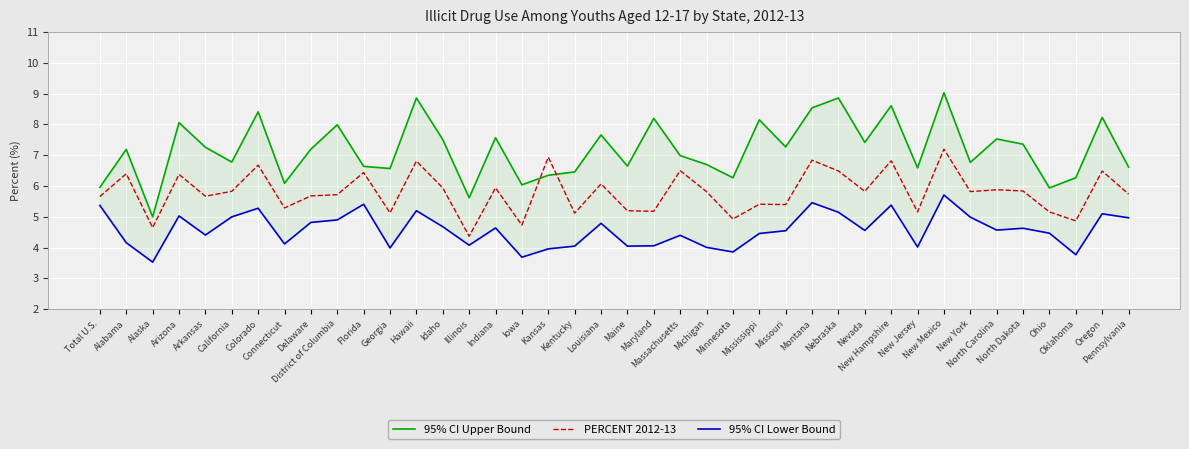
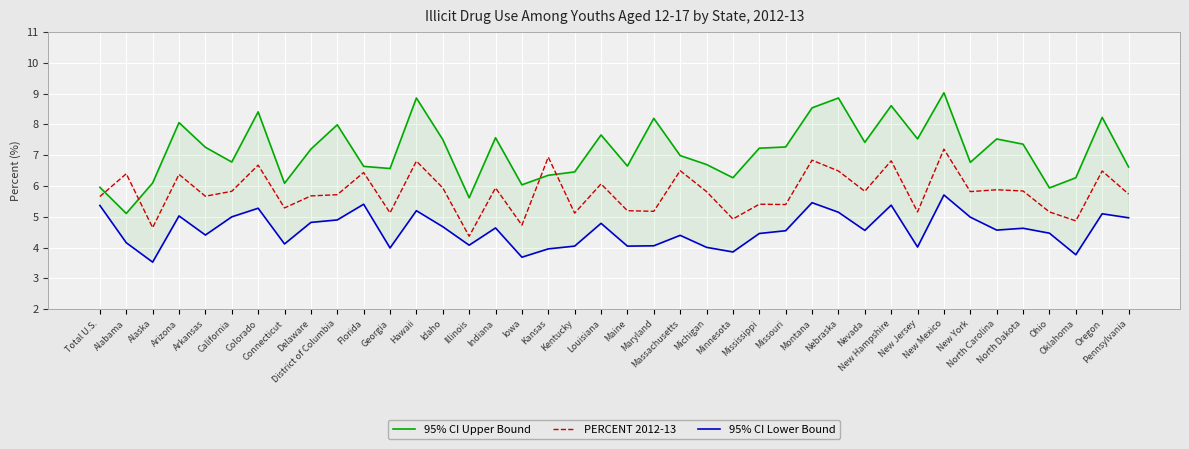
  {
    "95% CI Upper Bound": {
      "Total U.S.": 6.0,
-     "Alabama": 7.2,
-     "Alaska": 5.0,
+     "Alabama": 5.1,
+     "Alaska": 6.1,
      "Arizona": 8.1,
      "Arkansas": 7.3,
      "California": 6.8,
      "Colorado": 8.4,
      "Connecticut": 6.1,
      "Delaware": 7.2,
      "District of Columbia": 8.0,
      "Florida": 6.6,
      "Georgia": 6.6,
      "Hawaii": 8.9,
      "Idaho": 7.5,
      "Illinois": 5.6,
      "Indiana": 7.6,
      "Iowa": 6.0,
      "Kansas": 6.4,
      "Kentucky": 6.5,
      "Louisiana": 7.7,
      "Maine": 6.7,
      "Maryland": 8.2,
      "Massachusetts": 7.0,
      "Michigan": 6.7,
      "Minnesota": 6.3,
-     "Mississippi": 8.2,
+     "Mississippi": 7.2,
      "Missouri": 7.3,
      "Montana": 8.5,
      "Nebraska": 8.9,
      "Nevada": 7.4,
      "New Hampshire": 8.6,
-     "New Jersey": 6.6,
+     "New Jersey": 7.5,
      "New Mexico": 9.0,
      "New York": 6.8,
      "North Carolina": 7.5,
      "North Dakota": 7.4,
      "Ohio": 5.9,
      "Oklahoma": 6.3,
      "Oregon": 8.2,
      "Pennsylvania": 6.6
    },
    "PERCENT 2012-13": {
      "Total U.S.": 5.7,
      "Alabama": 6.4,
      "Alaska": 4.7,
      "Arizona": 6.4,
      "Arkansas": 5.7,
      "California": 5.8,
      "Colorado": 6.7,
      "Connecticut": 5.3,
      "Delaware": 5.7,
      "District of Columbia": 5.7,
      "Florida": 6.4,
      "Georgia": 5.1,
      "Hawaii": 6.8,
      "Idaho": 5.9,
      "Illinois": 4.4,
      "Indiana": 5.9,
      "Iowa": 4.7,
      "Kansas": 6.9,
      "Kentucky": 5.1,
      "Louisiana": 6.1,
      "Maine": 5.2,
      "Maryland": 5.2,
      "Massachusetts": 6.5,
      "Michigan": 5.8,
      "Minnesota": 4.9,
      "Mississippi": 5.4,
      "Missouri": 5.4,
      "Montana": 6.8,
      "Nebraska": 6.5,
      "Nevada": 5.8,
      "New Hampshire": 6.8,
      "New Jersey": 5.2,
      "New Mexico": 7.2,
      "New York": 5.8,
      "North Carolina": 5.9,
      "North Dakota": 5.8,
      "Ohio": 5.2,
      "Oklahoma": 4.9,
      "Oregon": 6.5,
      "Pennsylvania": 5.7
    },
    "95% CI Lower Bound": {
      "Total U.S.": 5.4,
      "Alabama": 4.2,
      "Alaska": 3.5,
      "Arizona": 5.0,
      "Arkansas": 4.4,
      "California": 5.0,
      "Colorado": 5.3,
      "Connecticut": 4.1,
      "Delaware": 4.8,
      "District of Columbia": 4.9,
      "Florida": 5.4,
      "Georgia": 4.0,
      "Hawaii": 5.2,
      "Idaho": 4.7,
      "Illinois": 4.1,
      "Indiana": 4.6,
      "Iowa": 3.7,
      "Kansas": 4.0,
      "Kentucky": 4.1,
      "Louisiana": 4.8,
      "Maine": 4.1,
      "Maryland": 4.1,
      "Massachusetts": 4.4,
      "Michigan": 4.0,
      "Minnesota": 3.9,
      "Mississippi": 4.5,
      "Missouri": 4.6,
      "Montana": 5.5,
      "Nebraska": 5.2,
      "Nevada": 4.6,
      "New Hampshire": 5.4,
      "New Jersey": 4.0,
      "New Mexico": 5.7,
      "New York": 5.0,
      "North Carolina": 4.6,
      "North Dakota": 4.6,
      "Ohio": 4.5,
      "Oklahoma": 3.8,
      "Oregon": 5.1,
      "Pennsylvania": 5.0
    }
  }
